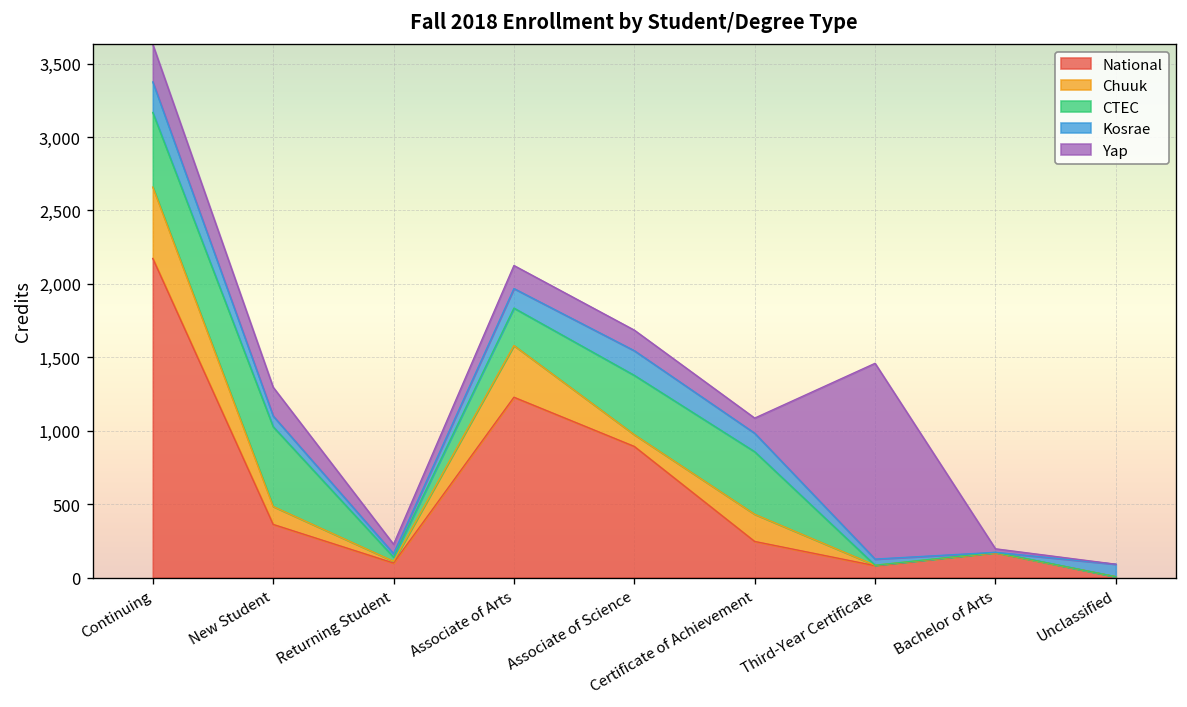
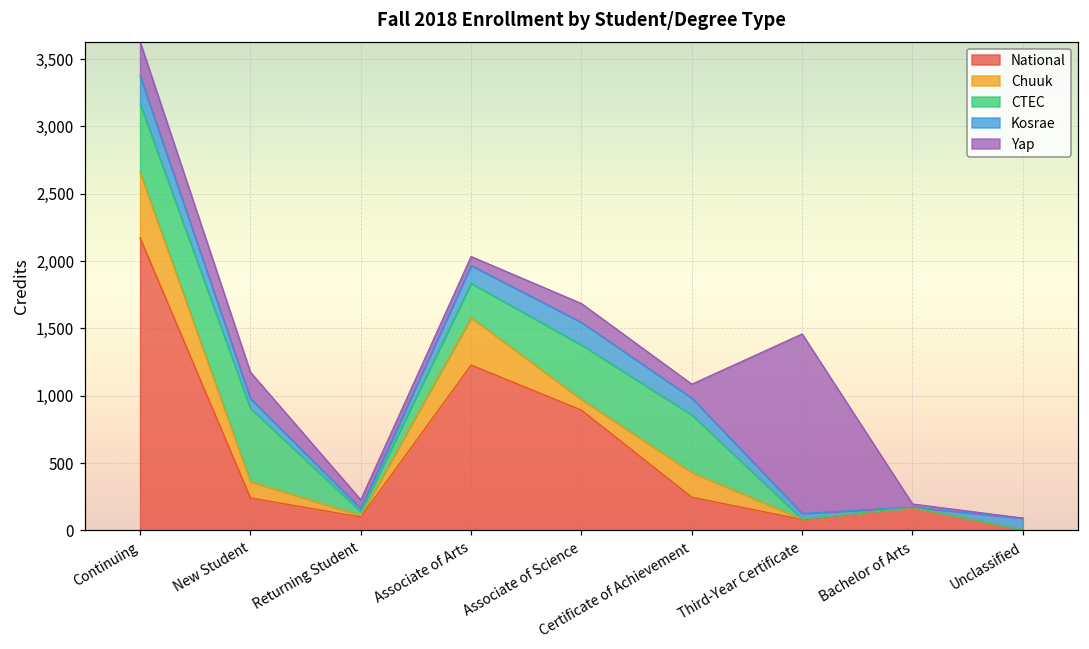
  {
    "National": {
      "Continuing": "2,170",
-     "New Student": "360",
+     "New Student": "240",
      "Associate of Arts": "1,230",
      "Associate of Science": "890",
      "Certificate of Achievement": "250"
    },
    "Chuuk": {
      "Continuing": "490",
      "New Student": "120",
      "Associate of Arts": "350",
      "Associate of Science": "80",
      "Certificate of Achievement": "190"
    },
    "CTEC": {
      "Continuing": "510",
      "New Student": "540",
      "Returning Student": "30",
      "Associate of Arts": "260",
      "Associate of Science": "400",
      "Certificate of Achievement": "430"
    },
    "Kosrae": {
      "Continuing": "210",
      "New Student": "70",
      "Returning Student": "20",
      "Associate of Arts": "130",
      "Associate of Science": "170",
      "Certificate of Achievement": "130",
      "Third-Year Certificate": "40"
    },
    "Yap": {
      "Continuing": "260",
      "New Student": "200",
      "Returning Student": "60",
-     "Associate of Arts": "160",
+     "Associate of Arts": "70",
      "Associate of Science": "140",
      "Certificate of Achievement": "100",
      "Third-Year Certificate": "1,330",
      "Bachelor of Arts": "20"
    }
  }
